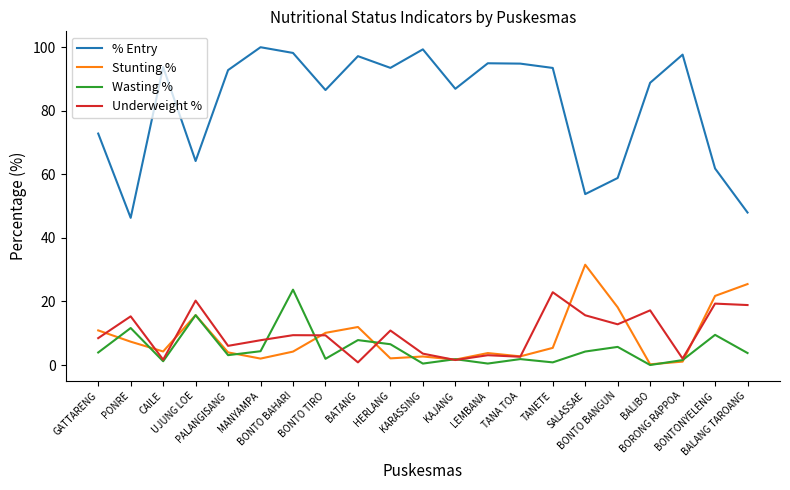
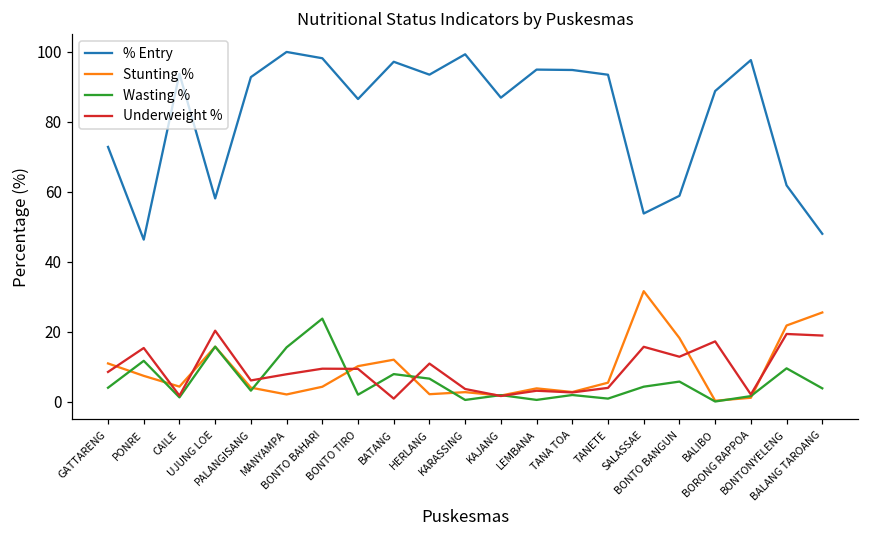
  {
    "% Entry": {
      "GATTARENG": 73,
      "PONRE": 46,
-     "UJUNG LOE": 64,
+     "UJUNG LOE": 58,
      "PALANGISANG": 93,
      "MANYAMPA": 100,
      "BONTO BAHARI": 98,
      "BONTO TIRO": 87,
      "BATANG": 97,
      "HERLANG": 94,
      "KARASSING": 99,
      "KAJANG": 87,
      "LEMBANA": 95,
      "TANA TOA": 95,
      "TANETE": 93,
      "SALASSAE": 54,
      "BONTO BANGUN": 59,
      "BALIBO": 89,
      "BORONG RAPPOA": 98,
      "BONTONYELENG": 62,
      "BALANG TAROANG": 48
    },
    "Stunting %": {
      "GATTARENG": 11,
      "PONRE": 7,
      "CAILE": 4,
      "PALANGISANG": 4,
      "MANYAMPA": 2,
      "BONTO BAHARI": 4,
      "BATANG": 12,
      "HERLANG": 2,
      "KARASSING": 3,
      "TANETE": 5,
      "SALASSAE": 32,
      "BONTO BANGUN": 18,
      "BONTONYELENG": 22,
      "BALANG TAROANG": 25
    },
    "Wasting %": {
      "GATTARENG": 4,
      "PONRE": 12,
      "PALANGISANG": 3,
-     "MANYAMPA": 4,
+     "MANYAMPA": 16,
      "BONTO BAHARI": 24,
      "BONTO TIRO": 2,
      "BATANG": 8,
      "HERLANG": 7,
      "KARASSING": 0,
      "LEMBANA": 0,
      "TANETE": 1,
      "SALASSAE": 4,
      "BONTO BANGUN": 6,
      "BONTONYELENG": 9,
      "BALANG TAROANG": 4
    },
    "Underweight %": {
      "GATTARENG": 8,
      "PONRE": 15,
      "UJUNG LOE": 20,
      "PALANGISANG": 6,
      "MANYAMPA": 8,
      "BONTO BAHARI": 9,
      "BATANG": 1,
      "HERLANG": 11,
      "KARASSING": 4,
-     "TANETE": 23,
+     "TANETE": 4,
      "SALASSAE": 16,
      "BONTO BANGUN": 13,
      "BALIBO": 17,
      "BONTONYELENG": 19,
      "BALANG TAROANG": 19
    }
  }
